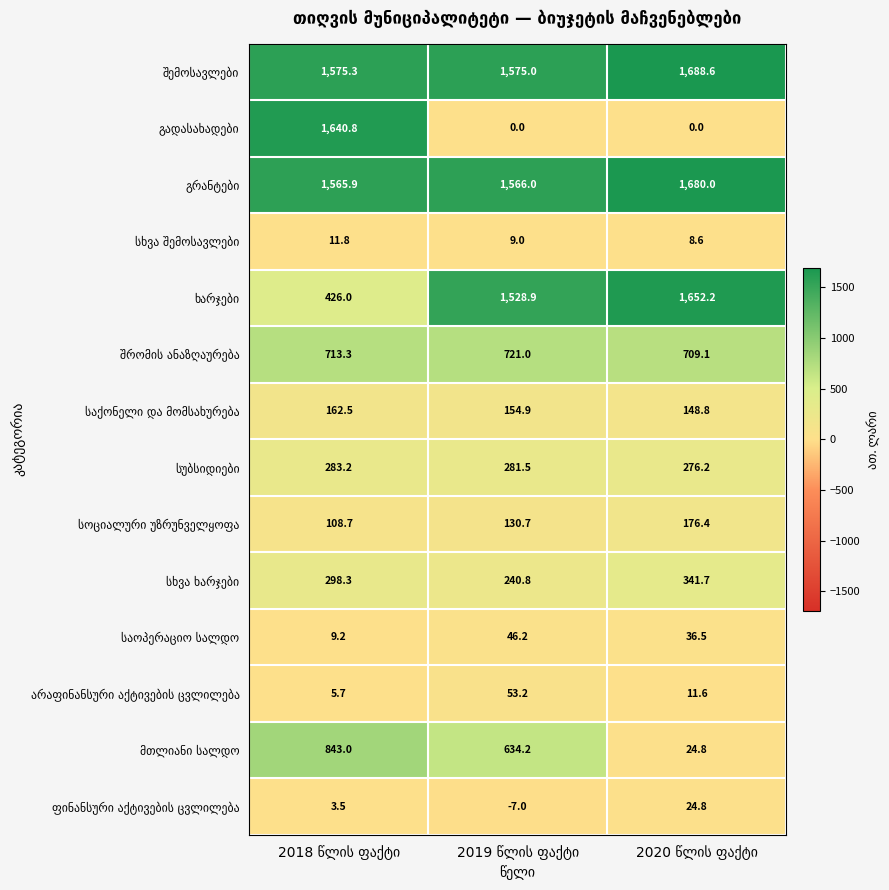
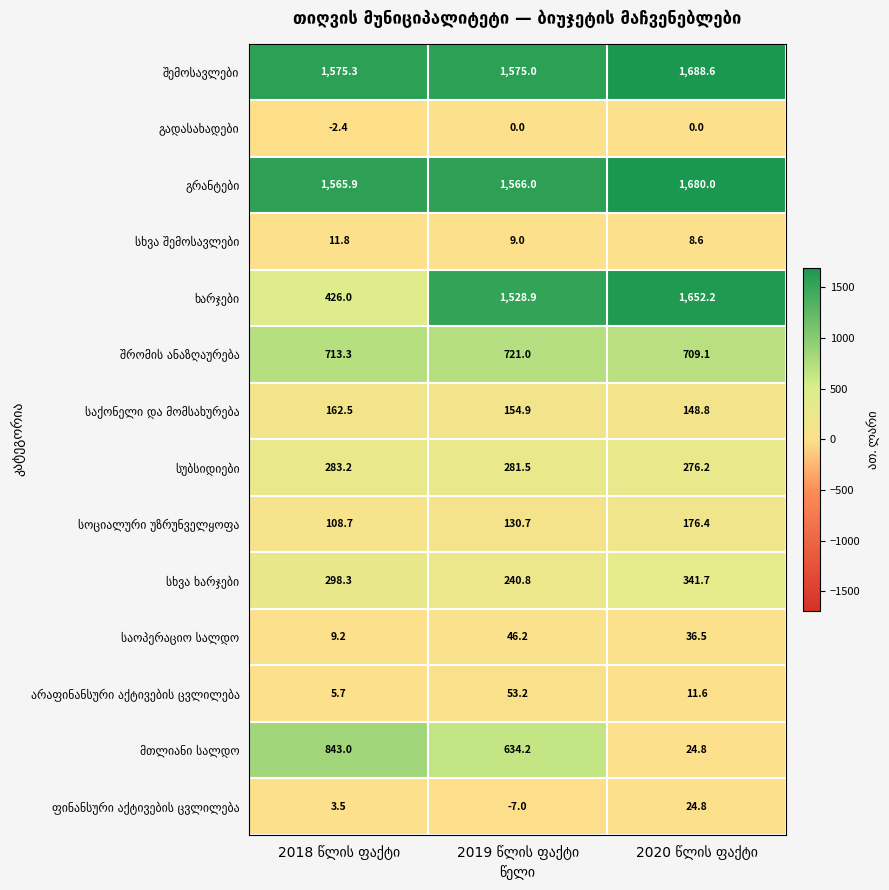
  {
    "შემოსავლები": {
      "2018 წლის ფაქტი": "1,575.3",
      "2019 წლის ფაქტი": "1,575.0",
      "2020 წლის ფაქტი": "1,688.6"
    },
    "გადასახადები": {
-     "2018 წლის ფაქტი": "1,640.8",
+     "2018 წლის ფაქტი": "-2.4",
      "2019 წლის ფაქტი": "0.0",
      "2020 წლის ფაქტი": "0.0"
    },
    "გრანტები": {
      "2018 წლის ფაქტი": "1,565.9",
      "2019 წლის ფაქტი": "1,566.0",
      "2020 წლის ფაქტი": "1,680.0"
    },
    "სხვა შემოსავლები": {
      "2018 წლის ფაქტი": "11.8",
      "2019 წლის ფაქტი": "9.0",
      "2020 წლის ფაქტი": "8.6"
    },
    "ხარჯები": {
      "2018 წლის ფაქტი": "426.0",
      "2019 წლის ფაქტი": "1,528.9",
      "2020 წლის ფაქტი": "1,652.2"
    },
    "შრომის ანაზღაურება": {
      "2018 წლის ფაქტი": "713.3",
      "2019 წლის ფაქტი": "721.0",
      "2020 წლის ფაქტი": "709.1"
    },
    "საქონელი და მომსახურება": {
      "2018 წლის ფაქტი": "162.5",
      "2019 წლის ფაქტი": "154.9",
      "2020 წლის ფაქტი": "148.8"
    },
    "სუბსიდიები": {
      "2018 წლის ფაქტი": "283.2",
      "2019 წლის ფაქტი": "281.5",
      "2020 წლის ფაქტი": "276.2"
    },
    "სოციალური უზრუნველყოფა": {
      "2018 წლის ფაქტი": "108.7",
      "2019 წლის ფაქტი": "130.7",
      "2020 წლის ფაქტი": "176.4"
    },
    "სხვა ხარჯები": {
      "2018 წლის ფაქტი": "298.3",
      "2019 წლის ფაქტი": "240.8",
      "2020 წლის ფაქტი": "341.7"
    },
    "საოპერაციო სალდო": {
      "2018 წლის ფაქტი": "9.2",
      "2019 წლის ფაქტი": "46.2",
      "2020 წლის ფაქტი": "36.5"
    },
    "არაფინანსური აქტივების ცვლილება": {
      "2018 წლის ფაქტი": "5.7",
      "2019 წლის ფაქტი": "53.2",
      "2020 წლის ფაქტი": "11.6"
    },
    "მთლიანი სალდო": {
      "2018 წლის ფაქტი": "843.0",
      "2019 წლის ფაქტი": "634.2",
      "2020 წლის ფაქტი": "24.8"
    },
    "ფინანსური აქტივების ცვლილება": {
      "2018 წლის ფაქტი": "3.5",
      "2019 წლის ფაქტი": "-7.0",
      "2020 წლის ფაქტი": "24.8"
    }
  }
